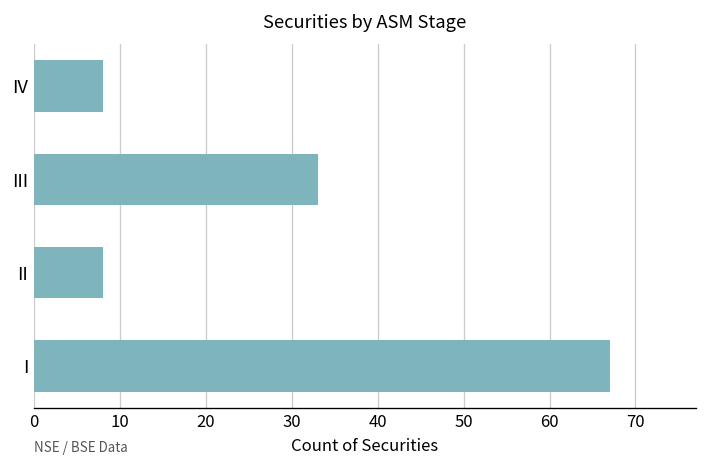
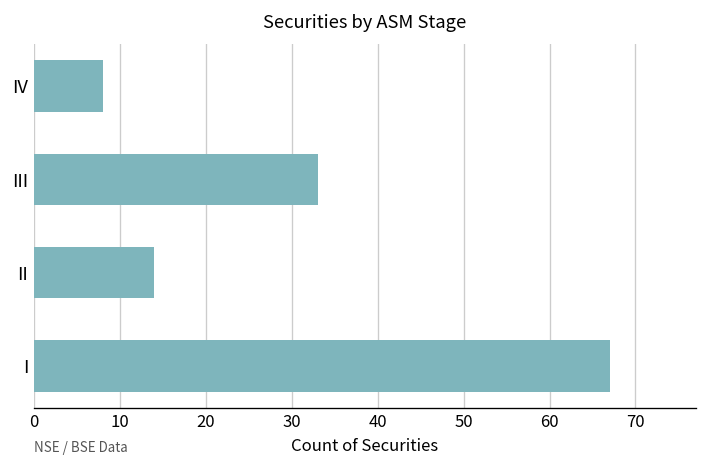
  {
    "IV": 8,
    "III": 33,
-   "II": 8,
+   "II": 14,
    "I": 67
  }
